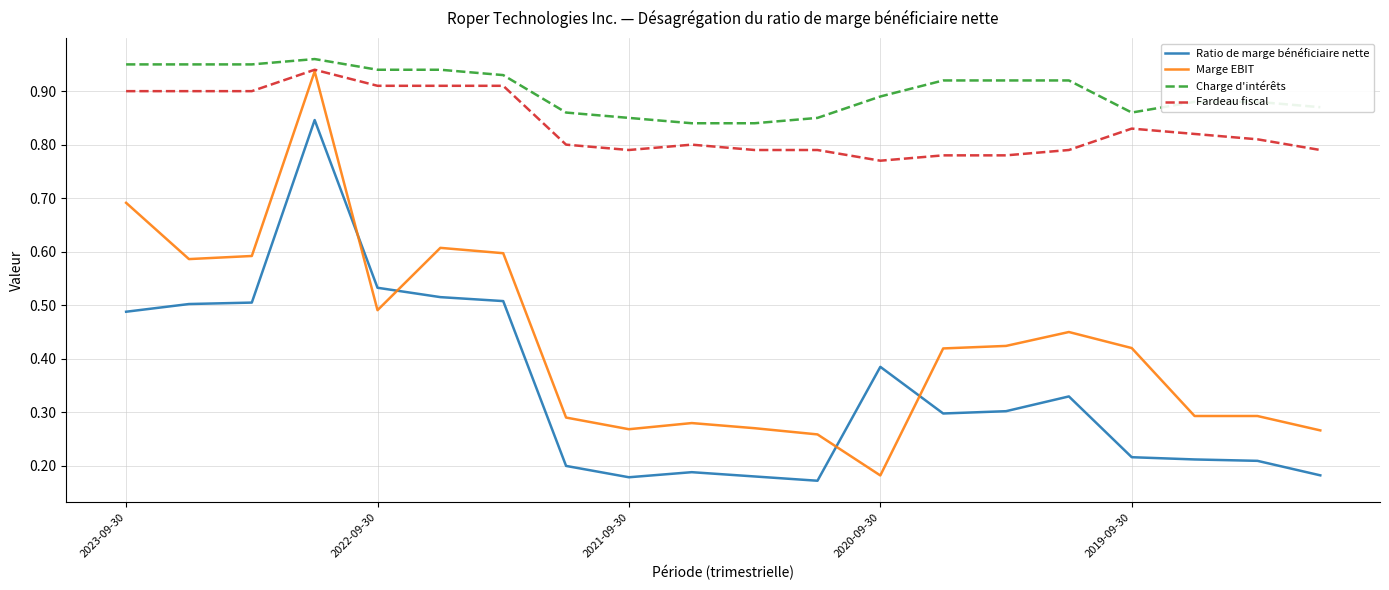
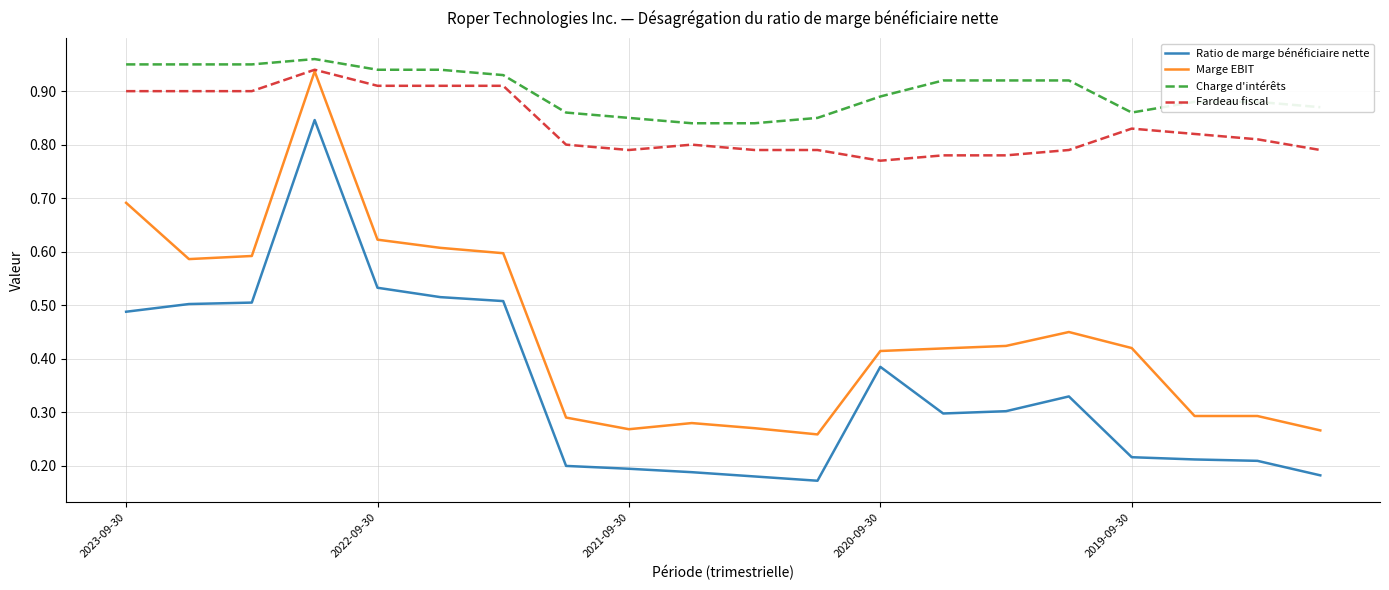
  {
    "Ratio de marge bénéficiaire nette": {
      "2023-09-30": 0.49,
      "2022-09-30": 0.53,
-     "2021-09-30": 0.18,
+     "2021-09-30": 0.19,
      "2020-09-30": 0.38,
      "2019-09-30": 0.22
    },
    "Marge EBIT": {
      "2023-09-30": 0.69,
-     "2022-09-30": 0.49,
+     "2022-09-30": 0.62,
      "2021-09-30": 0.27,
-     "2020-09-30": 0.18,
+     "2020-09-30": 0.41,
      "2019-09-30": 0.42
    },
    "Charge d'intérêts": {
      "2023-09-30": 0.95,
      "2022-09-30": 0.94,
      "2021-09-30": 0.85,
      "2020-09-30": 0.89,
      "2019-09-30": 0.86
    },
    "Fardeau fiscal": {
      "2023-09-30": 0.90,
      "2022-09-30": 0.91,
      "2021-09-30": 0.79,
      "2020-09-30": 0.77,
      "2019-09-30": 0.83
    }
  }
